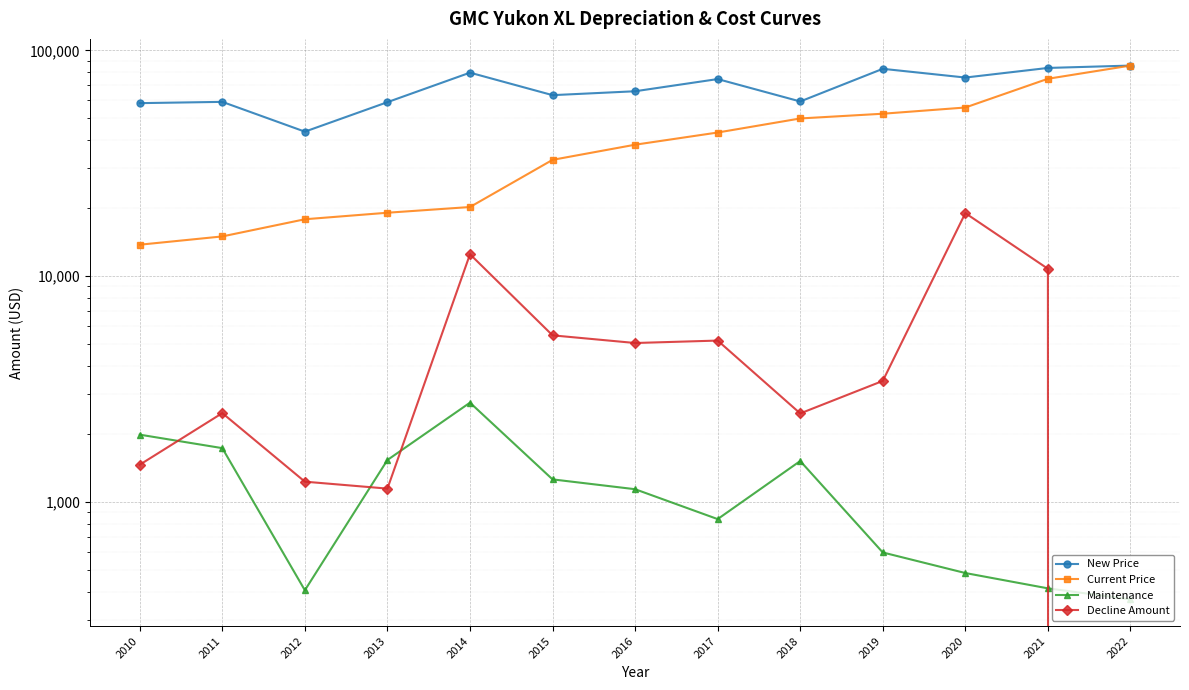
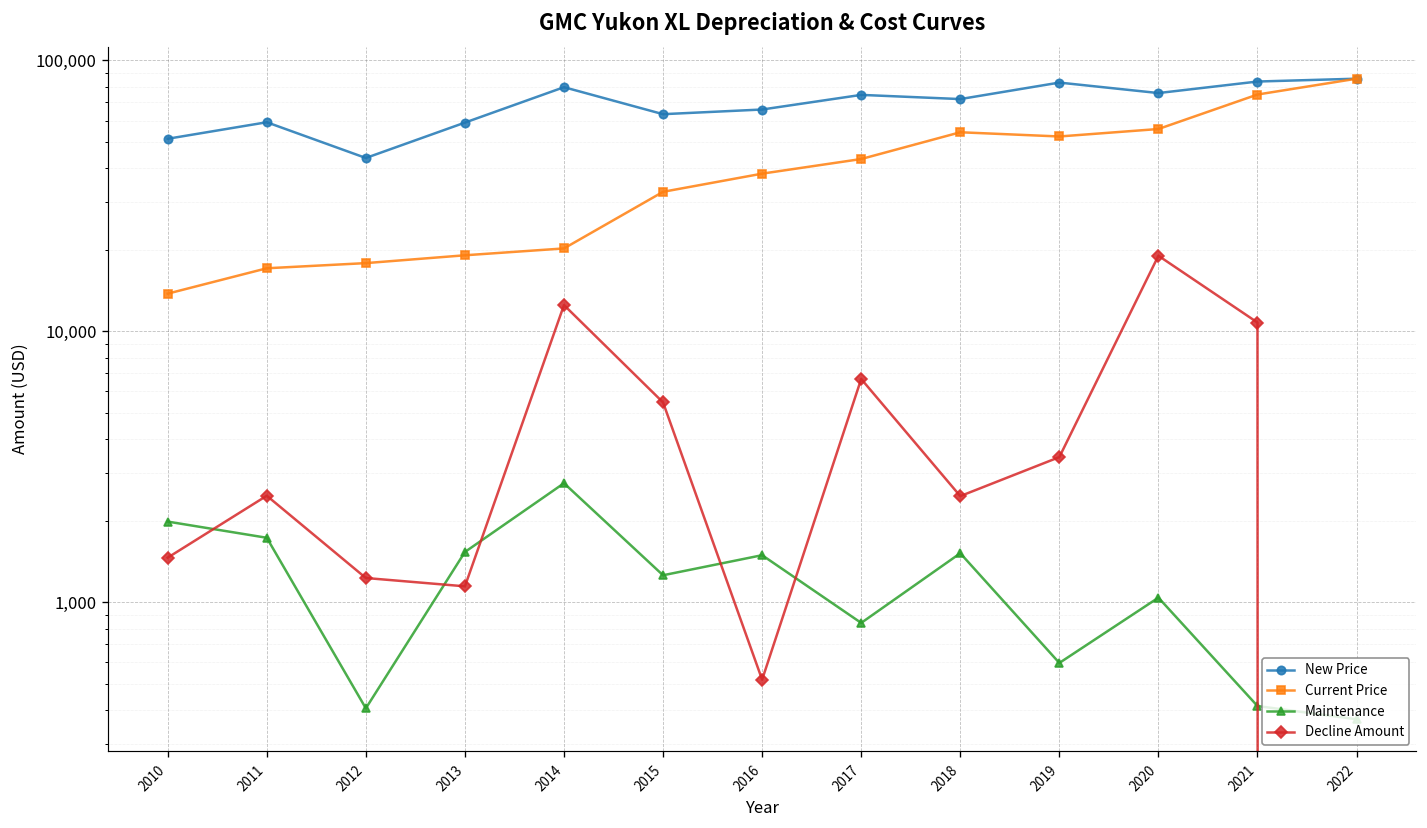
  {
    "New Price": {
-     "2010": "58,000",
+     "2010": "51,000",
      "2011": "59,000",
      "2012": "44,000",
      "2013": "59,000",
      "2014": "80,000",
      "2015": "63,000",
      "2016": "66,000",
      "2017": "75,000",
-     "2018": "59,000",
+     "2018": "72,000",
      "2019": "83,000",
      "2020": "76,000",
      "2021": "84,000"
    },
    "Current Price": {
      "2010": "14,000",
-     "2011": "15,000",
+     "2011": "17,000",
      "2012": "18,000",
      "2013": "19,000",
      "2014": "20,000",
      "2015": "33,000",
      "2016": "38,000",
      "2017": "43,000",
-     "2018": "50,000",
+     "2018": "54,000",
      "2019": "52,000",
      "2020": "56,000",
      "2021": "75,000"
    },
    "Maintenance": {
      "2010": "2,000",
      "2011": "1,700",
      "2012": "410",
      "2013": "1,500",
      "2014": "2,800",
      "2015": "1,300",
-     "2016": "1,100",
+     "2016": "1,500",
      "2017": "840",
      "2018": "1,500",
      "2019": "600",
-     "2020": "480",
+     "2020": "1,000",
      "2021": "410"
    },
    "Decline Amount": {
      "2010": "1,500",
      "2011": "2,500",
      "2012": "1,200",
      "2013": "1,100",
      "2014": "13,000",
      "2015": "5,500",
-     "2016": "5,100",
-     "2017": "5,200",
+     "2016": "520",
+     "2017": "6,700",
      "2018": "2,500",
      "2019": "3,400",
      "2020": "19,000",
      "2021": "11,000"
    }
  }
